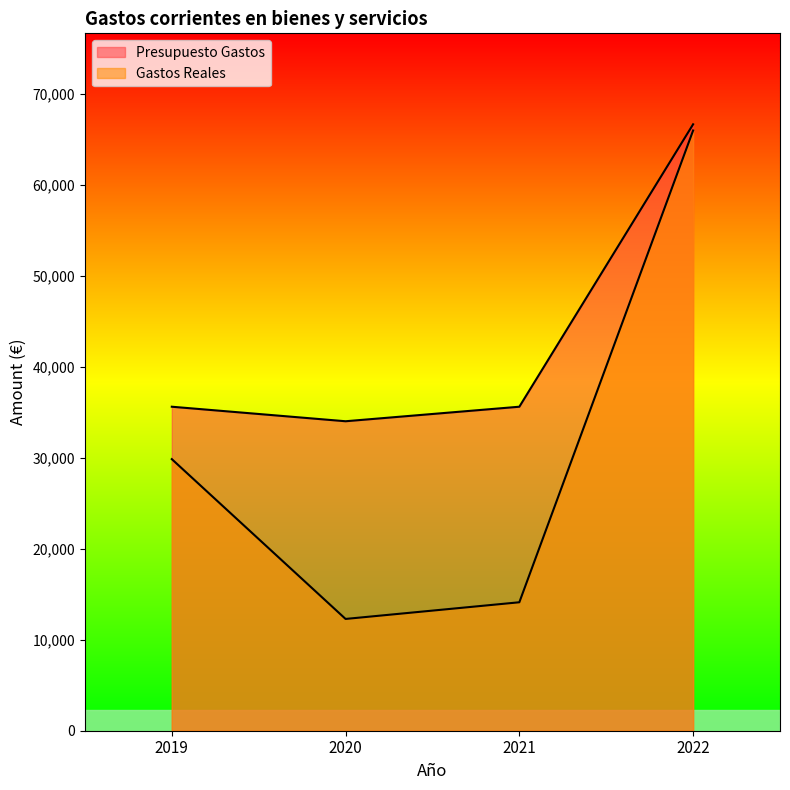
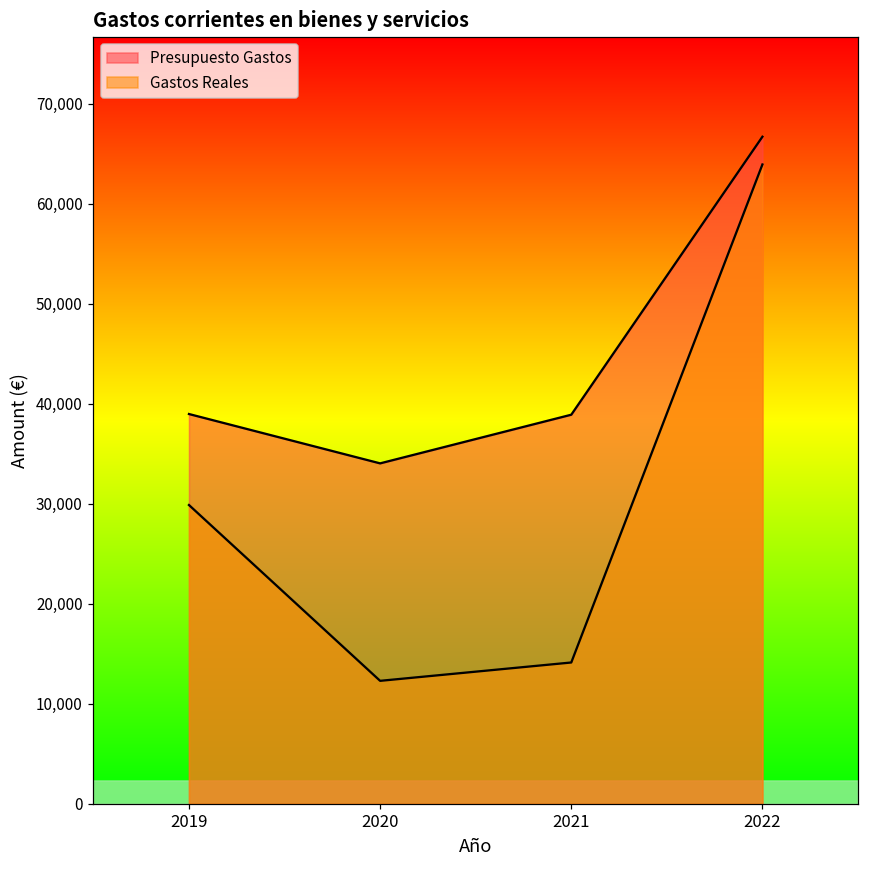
  {
    "Presupuesto Gastos": {
-     "2019": "36,000",
+     "2019": "39,000",
      "2020": "34,000",
-     "2021": "36,000",
+     "2021": "39,000",
      "2022": "67,000"
    },
    "Gastos Reales": {
      "2019": "30,000",
      "2020": "12,000",
      "2021": "14,000",
-     "2022": "66,000"
+     "2022": "64,000"
    }
  }
